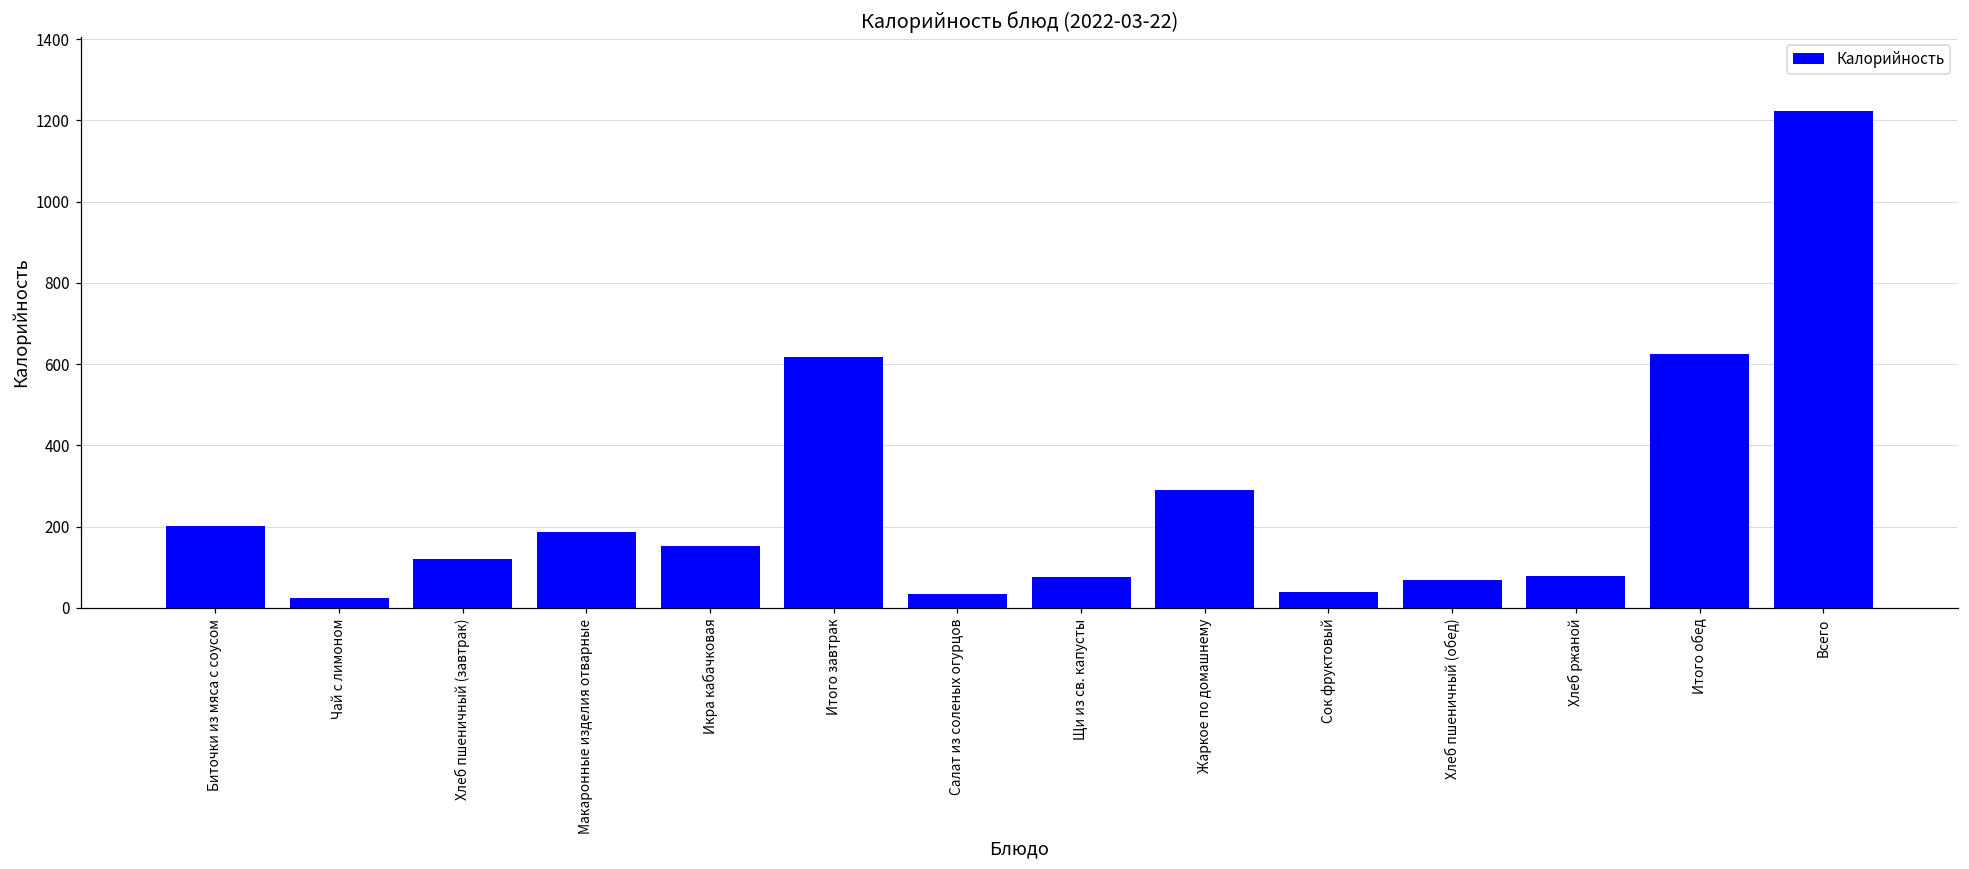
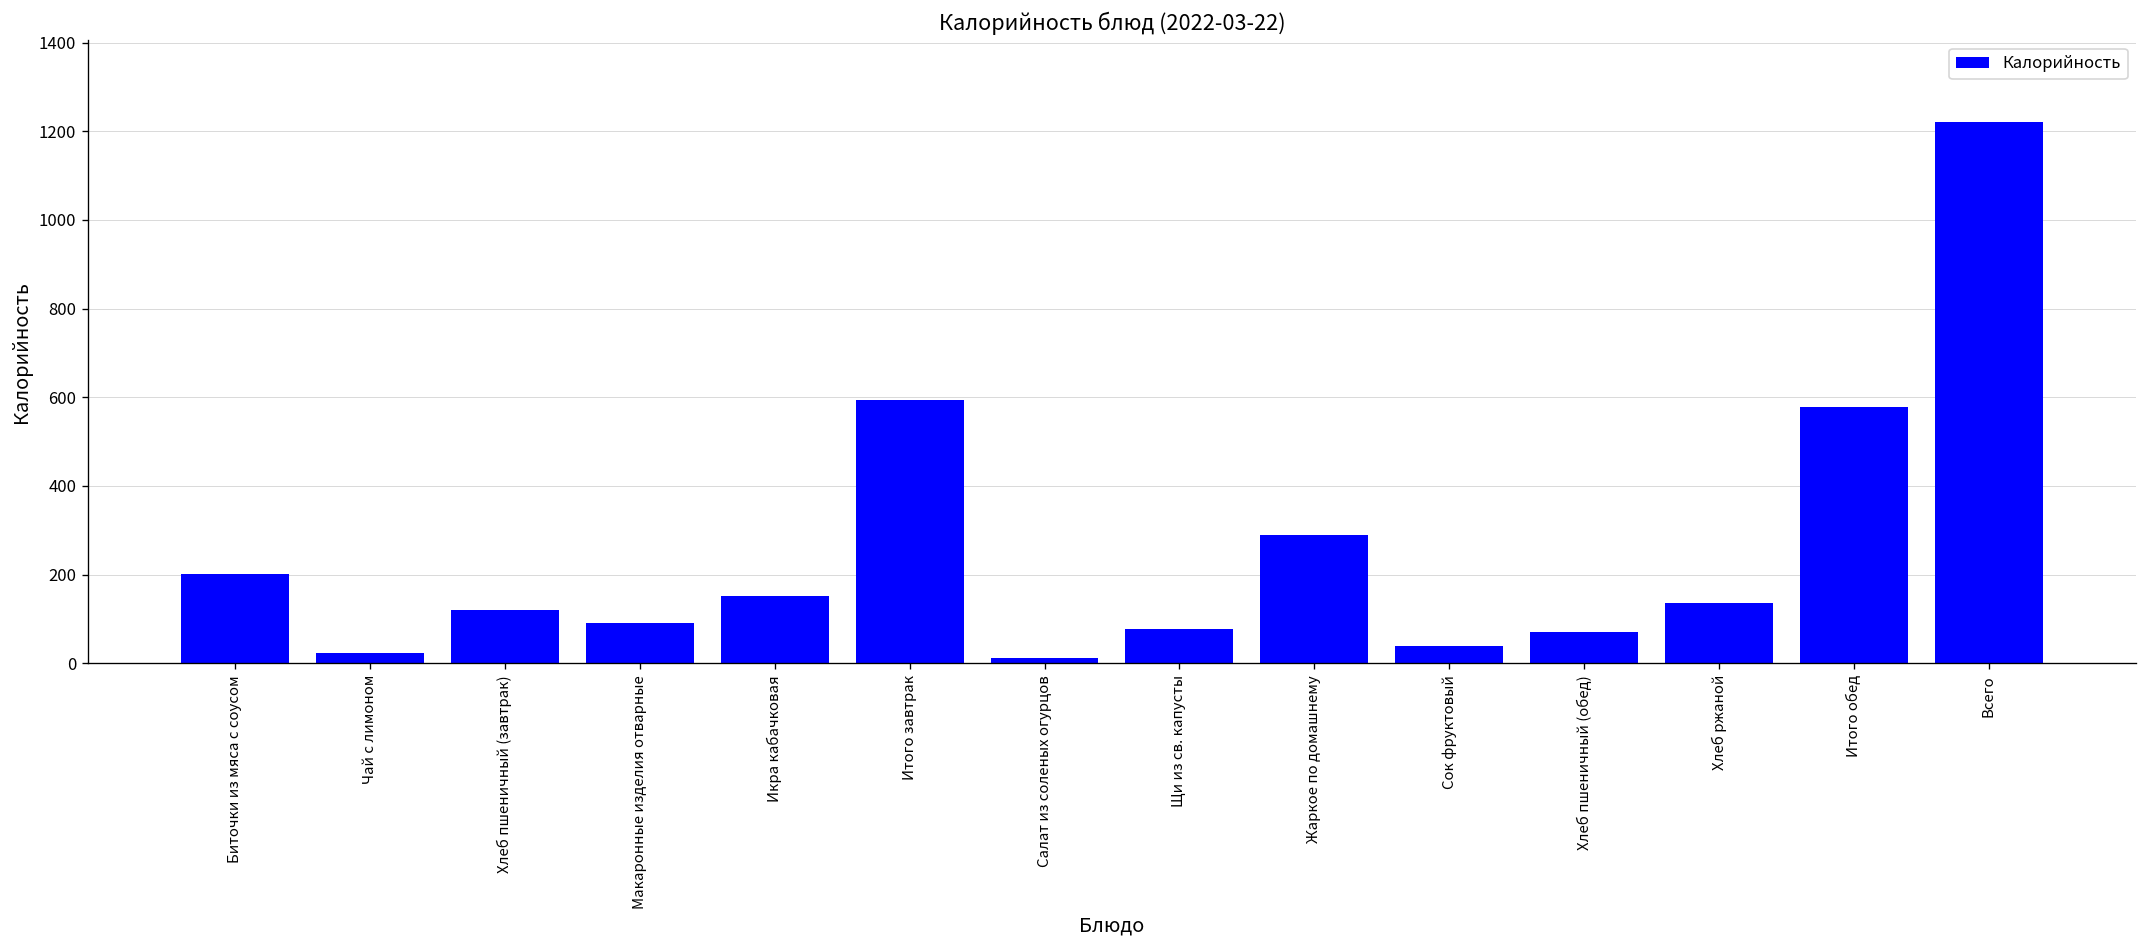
  {
    "Биточки из мяса с соусом": 200,
    "Чай с лимоном": 20,
    "Хлеб пшеничный (завтрак)": 120,
-   "Макаронные изделия отварные": 190,
+   "Макаронные изделия отварные": 90,
    "Икра кабачковая": 150,
-   "Итого завтрак": 620,
-   "Салат из соленых огурцов": 40,
+   "Итого завтрак": 600,
+   "Салат из соленых огурцов": 10,
    "Щи из св. капусты": 80,
    "Жаркое по домашнему": 290,
    "Сок фруктовый": 40,
    "Хлеб пшеничный (обед)": 70,
-   "Хлеб ржаной": 80,
-   "Итого обед": 630,
+   "Хлеб ржаной": 140,
+   "Итого обед": 580,
    "Всего": 1220
  }
